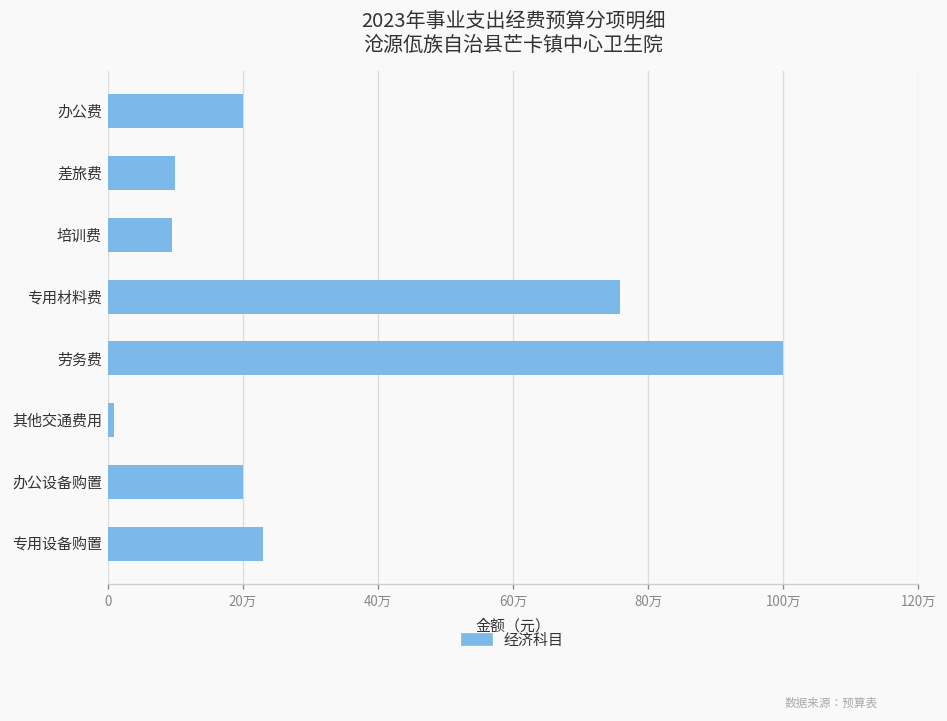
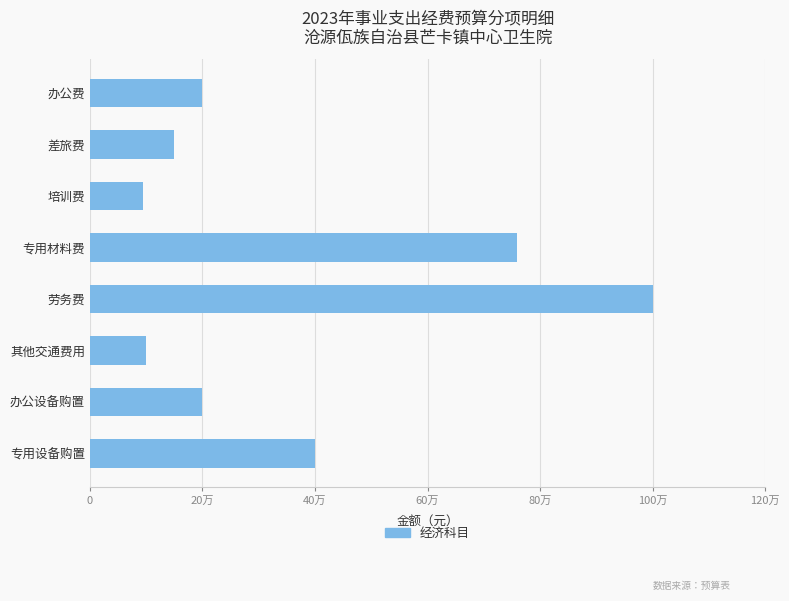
  {
    "办公费": "20万",
-   "差旅费": "10万",
+   "差旅费": "15万",
    "培训费": "9万",
    "专用材料费": "76万",
    "劳务费": "100万",
-   "其他交通费用": "1万",
+   "其他交通费用": "10万",
    "办公设备购置": "20万",
-   "专用设备购置": "23万"
+   "专用设备购置": "40万"
  }
